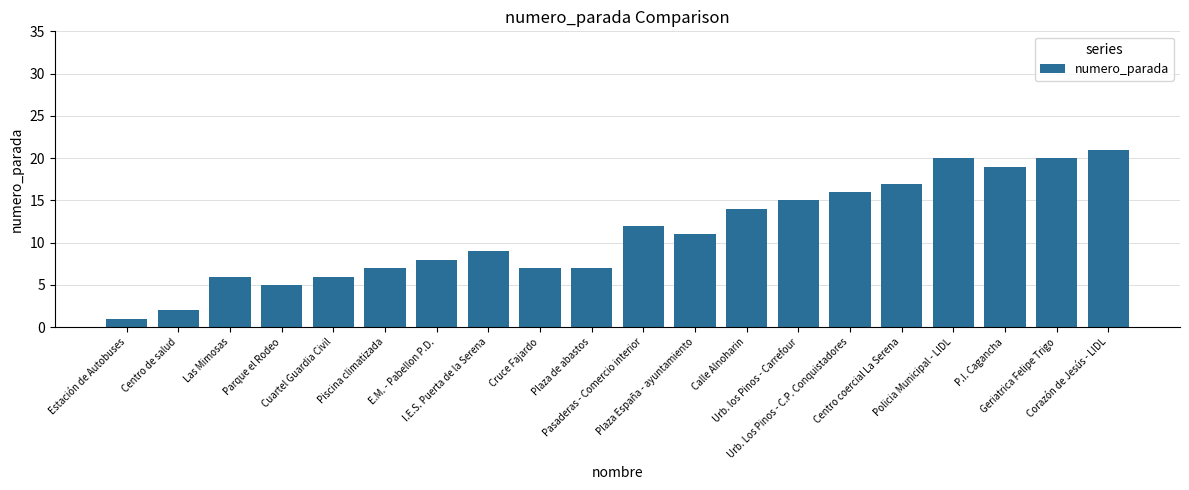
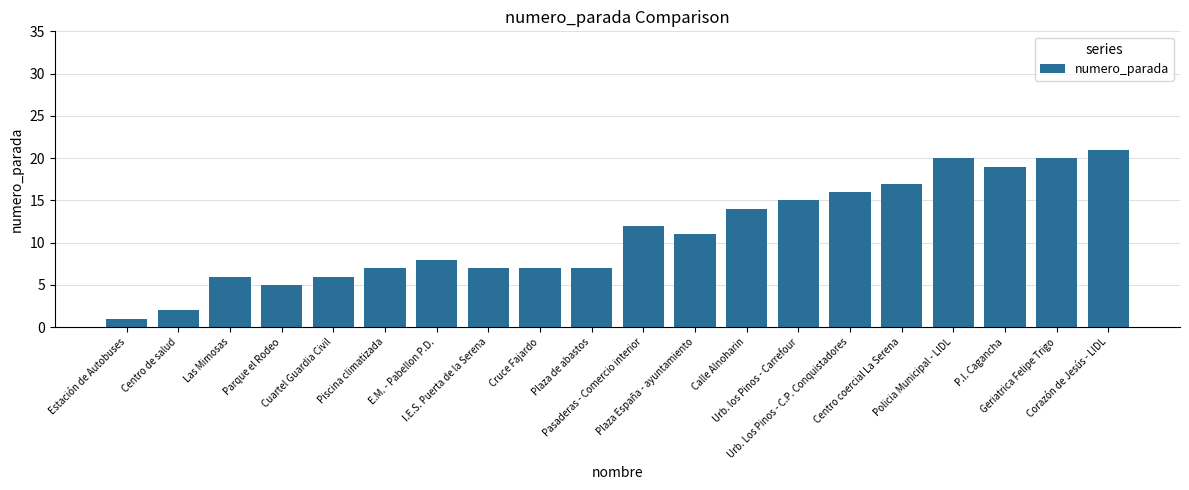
  {
    "Estación de Autobuses": 1,
    "Centro de salud": 2,
    "Las Mimosas": 6,
    "Parque el Rodeo": 5,
    "Cuartel Guardia Civil": 6,
    "Piscina climatizada": 7,
    "E.M. - Pabellon P.D.": 8,
-   "I.E.S. Puerta de la Serena": 9,
+   "I.E.S. Puerta de la Serena": 7,
    "Cruce Fajardo": 7,
    "Plaza de abastos": 7,
    "Pasaderas - Comercio interior": 12,
    "Plaza España - ayuntamiento": 11,
    "Calle Alnoharin": 14,
    "Urb. los Pinos - Carrefour": 15,
    "Urb. Los Pinos - C.P. Conquistadores": 16,
    "Centro coercial La Serena": 17,
    "Policia Municipal - LIDL": 20,
    "P.I. Cagancha": 19,
    "Geriatrica Felipe Trigo": 20,
    "Corazón de Jesús - LIDL": 21
  }
